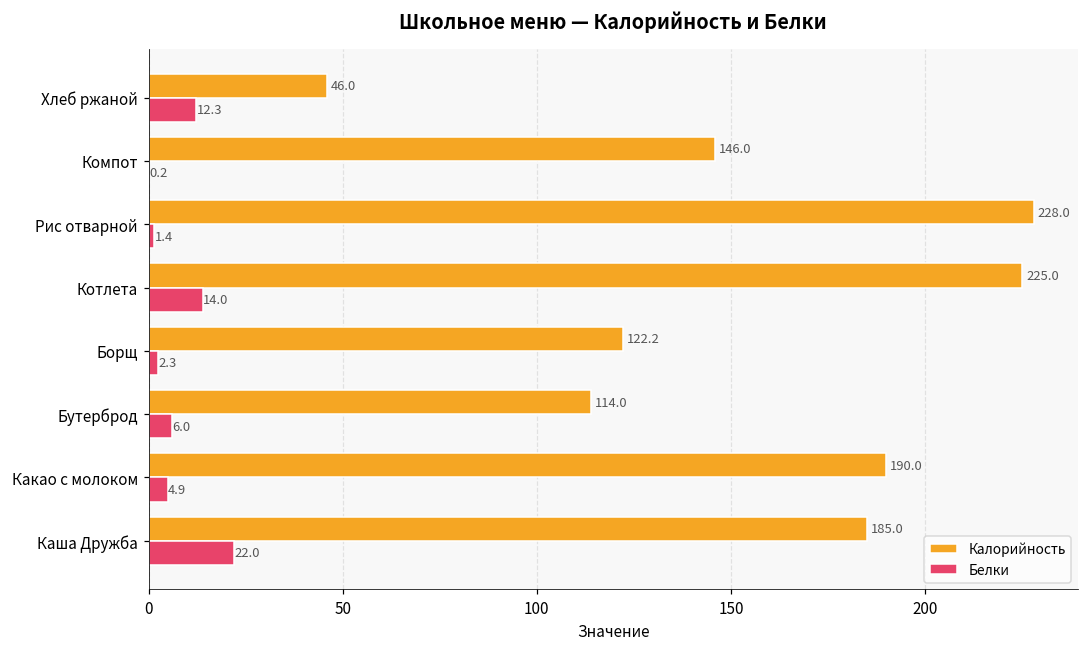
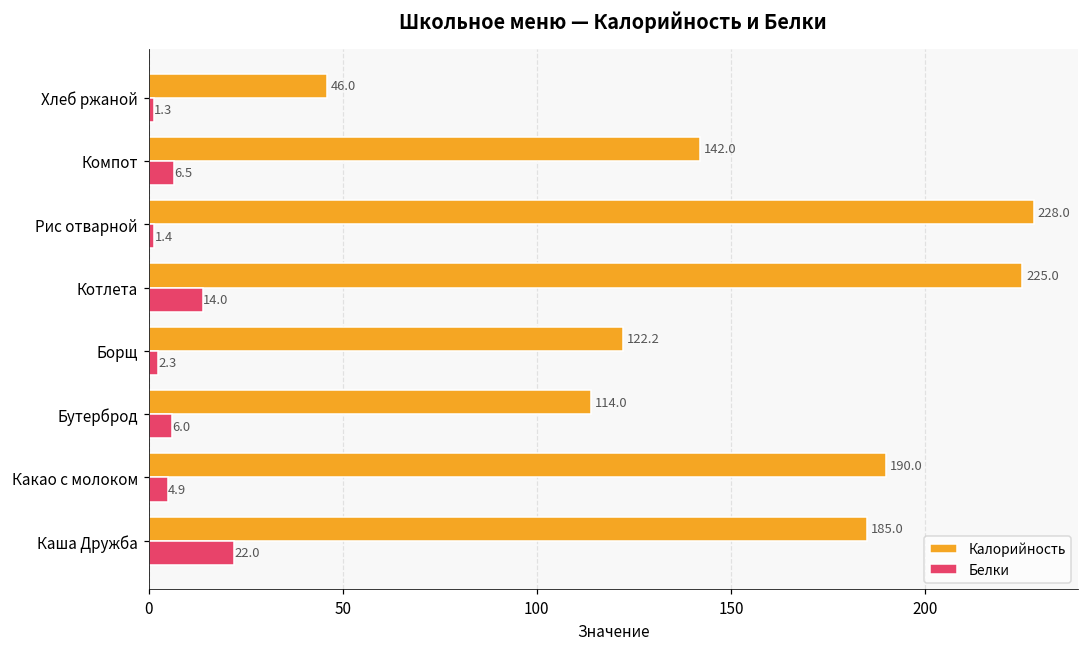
  {
    "Калорийность": {
      "Хлеб ржаной": 46.0,
-     "Компот": 146.0,
+     "Компот": 142.0,
      "Рис отварной": 228.0,
      "Котлета": 225.0,
      "Борщ": 122.2,
      "Бутерброд": 114.0,
      "Какао с молоком": 190.0,
      "Каша Дружба": 185.0
    },
    "Белки": {
-     "Хлеб ржаной": 12.3,
-     "Компот": 0.2,
+     "Хлеб ржаной": 1.3,
+     "Компот": 6.5,
      "Рис отварной": 1.4,
      "Котлета": 14.0,
      "Борщ": 2.3,
      "Бутерброд": 6.0,
      "Какао с молоком": 4.9,
      "Каша Дружба": 22.0
    }
  }
